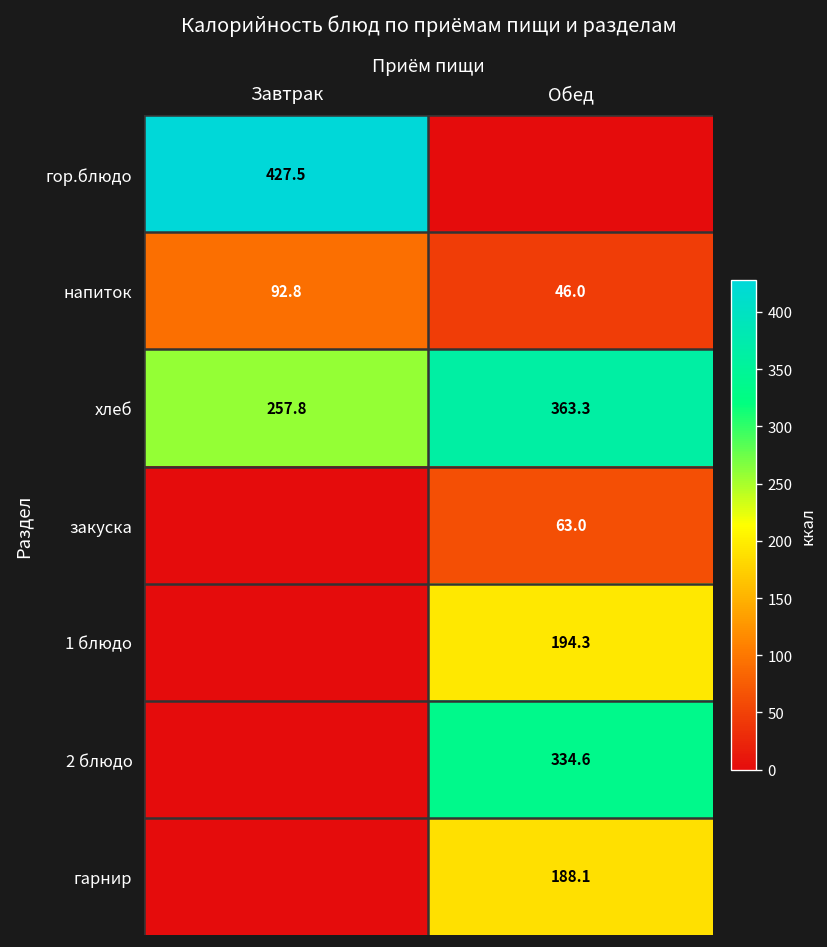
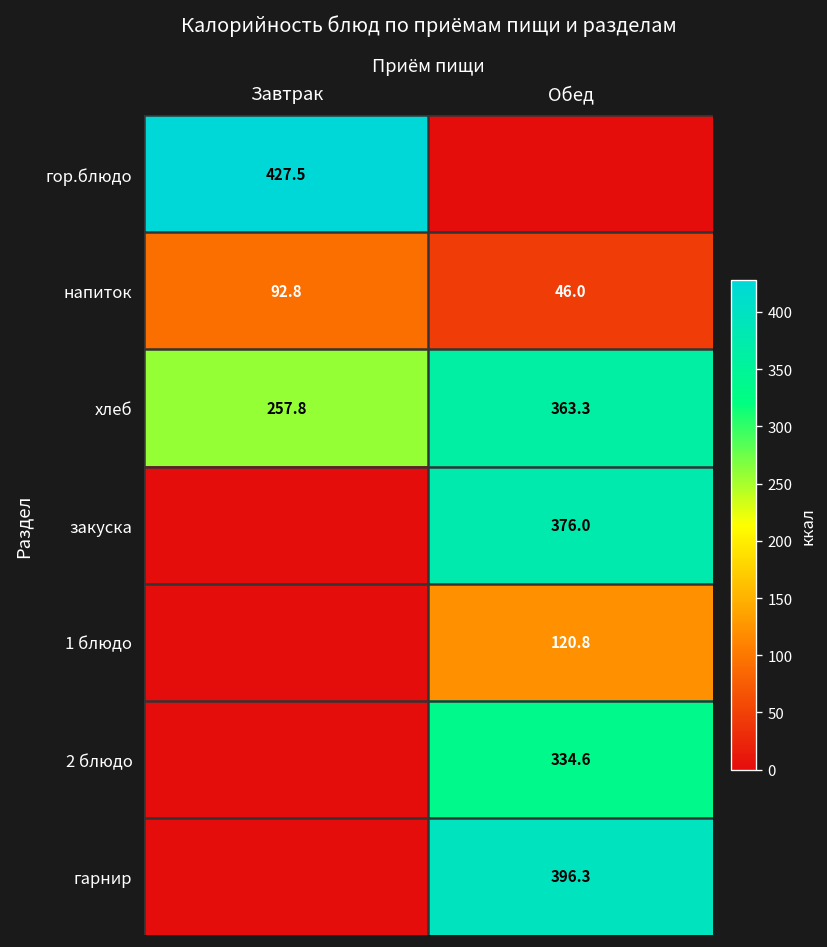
  {
    "гор.блюдо": {
      "Завтрак": 427.5
    },
    "напиток": {
      "Завтрак": 92.8,
      "Обед": 46.0
    },
    "хлеб": {
      "Завтрак": 257.8,
      "Обед": 363.3
    },
    "закуска": {
-     "Обед": 63.0
+     "Обед": 376.0
    },
    "1 блюдо": {
-     "Обед": 194.3
+     "Обед": 120.8
    },
    "2 блюдо": {
      "Обед": 334.6
    },
    "гарнир": {
-     "Обед": 188.1
+     "Обед": 396.3
    }
  }
